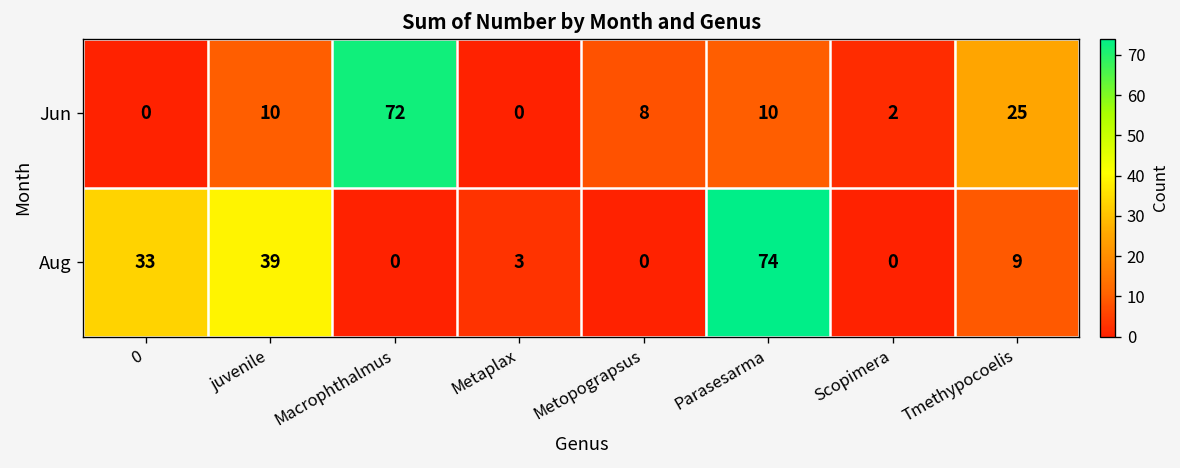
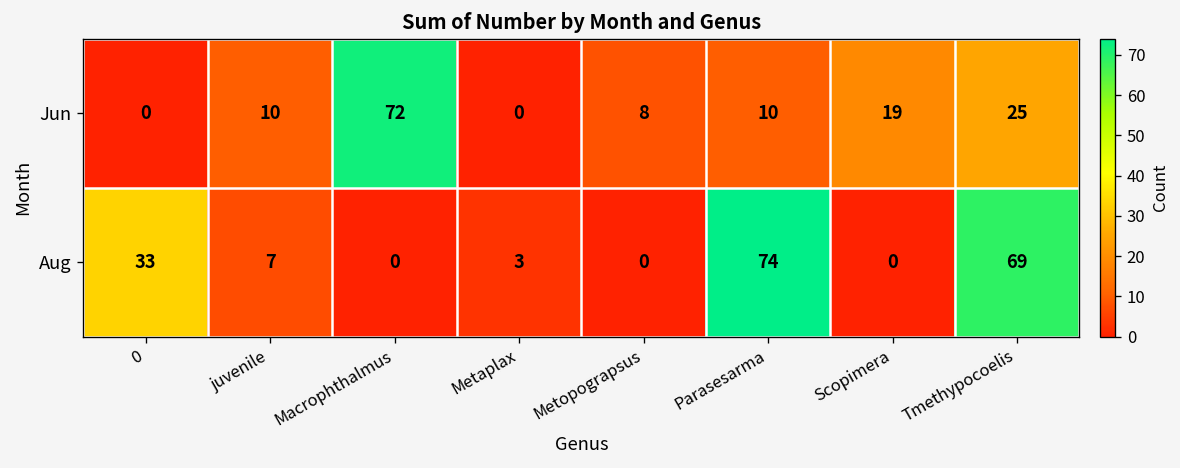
  {
    "Jun": {
      "0": 0,
      "juvenile": 10,
      "Macrophthalmus": 72,
      "Metaplax": 0,
      "Metopograpsus": 8,
      "Parasesarma": 10,
-     "Scopimera": 2,
+     "Scopimera": 19,
      "Tmethypocoelis": 25
    },
    "Aug": {
      "0": 33,
-     "juvenile": 39,
+     "juvenile": 7,
      "Macrophthalmus": 0,
      "Metaplax": 3,
      "Metopograpsus": 0,
      "Parasesarma": 74,
      "Scopimera": 0,
-     "Tmethypocoelis": 9
+     "Tmethypocoelis": 69
    }
  }
